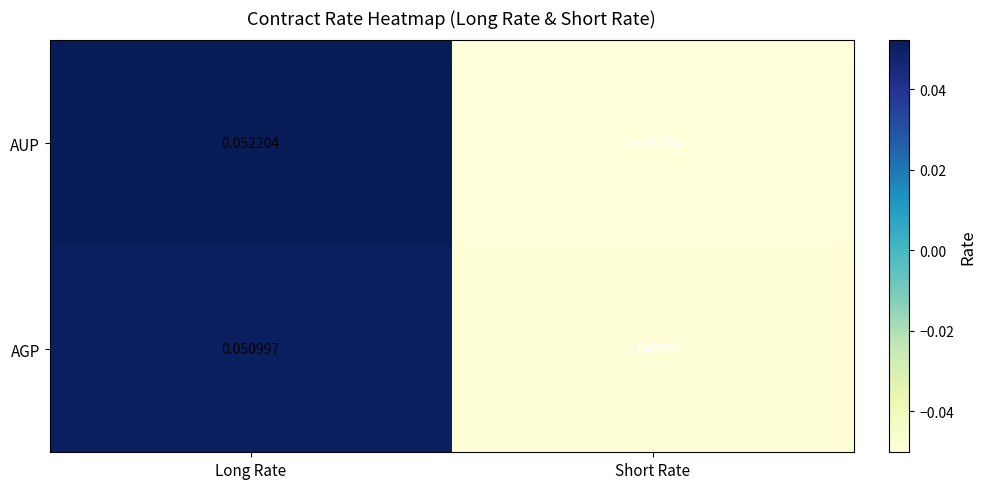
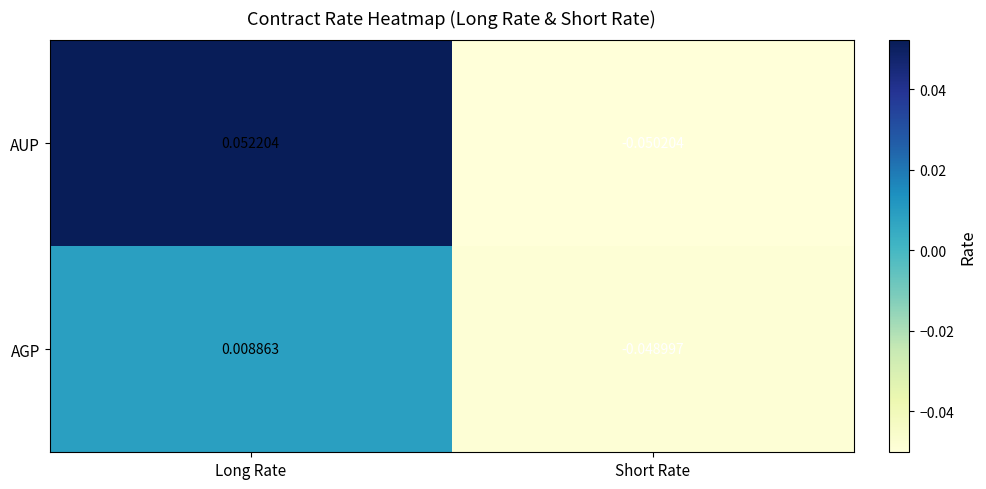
  {
    "AUP": {
      "Long Rate": 0.052204
    },
    "AGP": {
-     "Long Rate": 0.050997
+     "Long Rate": 0.008863
    }
  }
